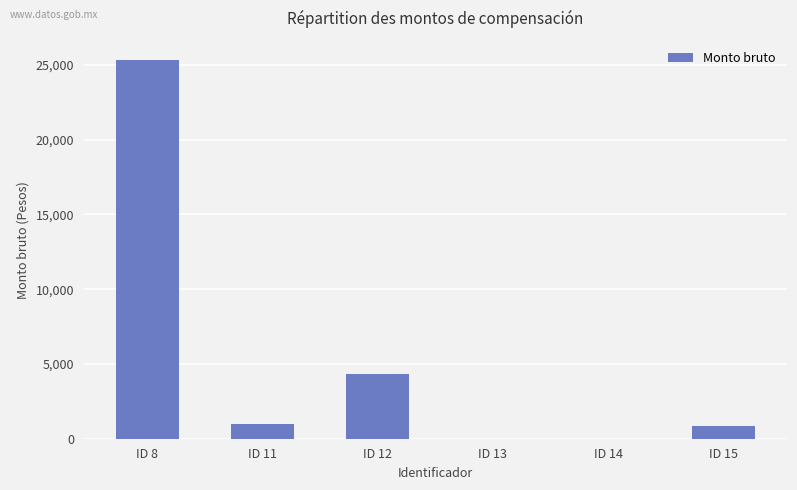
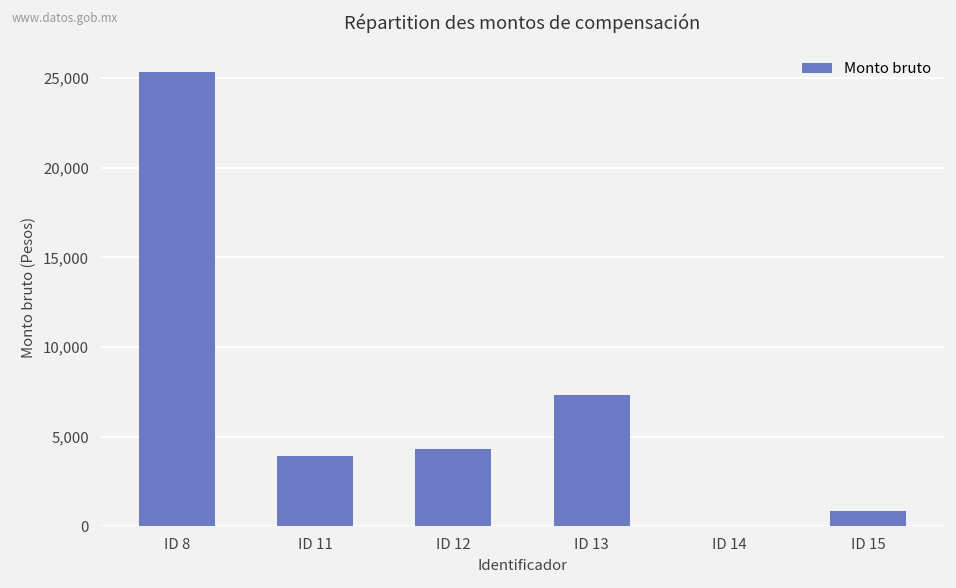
  {
    "ID 8": "25,300",
-   "ID 11": "1,000",
+   "ID 11": "3,900",
    "ID 12": "4,300",
-   "ID 13": "0",
+   "ID 13": "7,400",
    "ID 14": "0",
    "ID 15": "900"
  }
